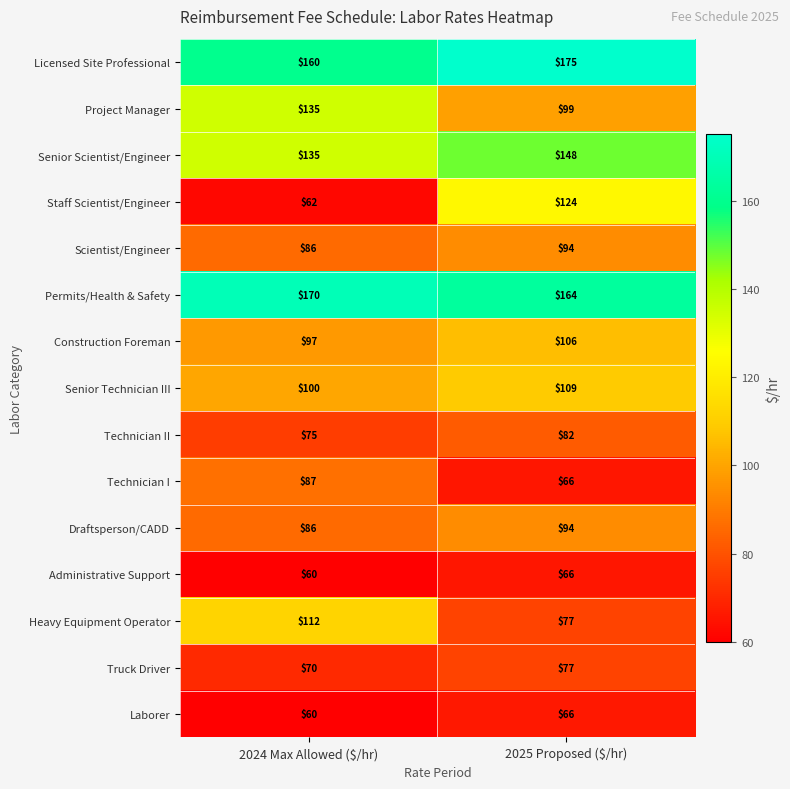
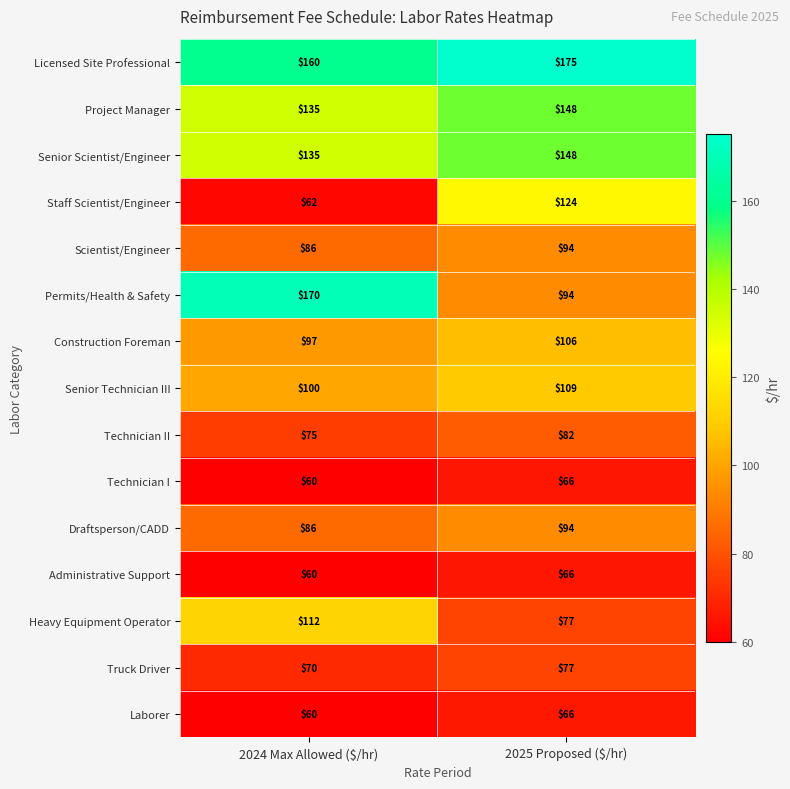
  {
    "Licensed Site Professional": {
      "2024 Max Allowed ($/hr)": "$160",
      "2025 Proposed ($/hr)": "$175"
    },
    "Project Manager": {
      "2024 Max Allowed ($/hr)": "$135",
-     "2025 Proposed ($/hr)": "$99"
+     "2025 Proposed ($/hr)": "$148"
    },
    "Senior Scientist/Engineer": {
      "2024 Max Allowed ($/hr)": "$135",
      "2025 Proposed ($/hr)": "$148"
    },
    "Staff Scientist/Engineer": {
      "2024 Max Allowed ($/hr)": "$62",
      "2025 Proposed ($/hr)": "$124"
    },
    "Scientist/Engineer": {
      "2024 Max Allowed ($/hr)": "$86",
      "2025 Proposed ($/hr)": "$94"
    },
    "Permits/Health & Safety": {
      "2024 Max Allowed ($/hr)": "$170",
-     "2025 Proposed ($/hr)": "$164"
+     "2025 Proposed ($/hr)": "$94"
    },
    "Construction Foreman": {
      "2024 Max Allowed ($/hr)": "$97",
      "2025 Proposed ($/hr)": "$106"
    },
    "Senior Technician III": {
      "2024 Max Allowed ($/hr)": "$100",
      "2025 Proposed ($/hr)": "$109"
    },
    "Technician II": {
      "2024 Max Allowed ($/hr)": "$75",
      "2025 Proposed ($/hr)": "$82"
    },
    "Technician I": {
-     "2024 Max Allowed ($/hr)": "$87",
+     "2024 Max Allowed ($/hr)": "$60",
      "2025 Proposed ($/hr)": "$66"
    },
    "Draftsperson/CADD": {
      "2024 Max Allowed ($/hr)": "$86",
      "2025 Proposed ($/hr)": "$94"
    },
    "Administrative Support": {
      "2024 Max Allowed ($/hr)": "$60",
      "2025 Proposed ($/hr)": "$66"
    },
    "Heavy Equipment Operator": {
      "2024 Max Allowed ($/hr)": "$112",
      "2025 Proposed ($/hr)": "$77"
    },
    "Truck Driver": {
      "2024 Max Allowed ($/hr)": "$70",
      "2025 Proposed ($/hr)": "$77"
    },
    "Laborer": {
      "2024 Max Allowed ($/hr)": "$60",
      "2025 Proposed ($/hr)": "$66"
    }
  }
